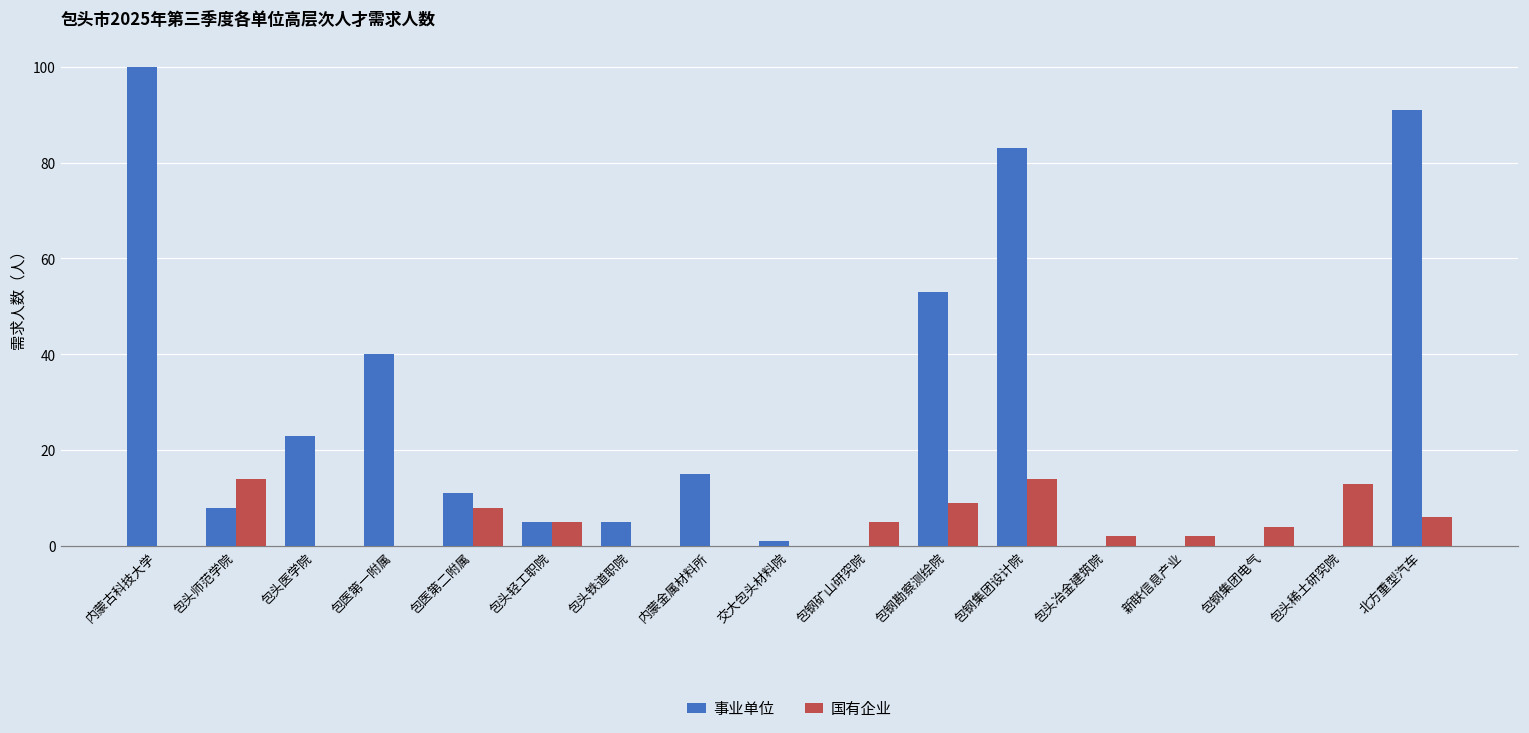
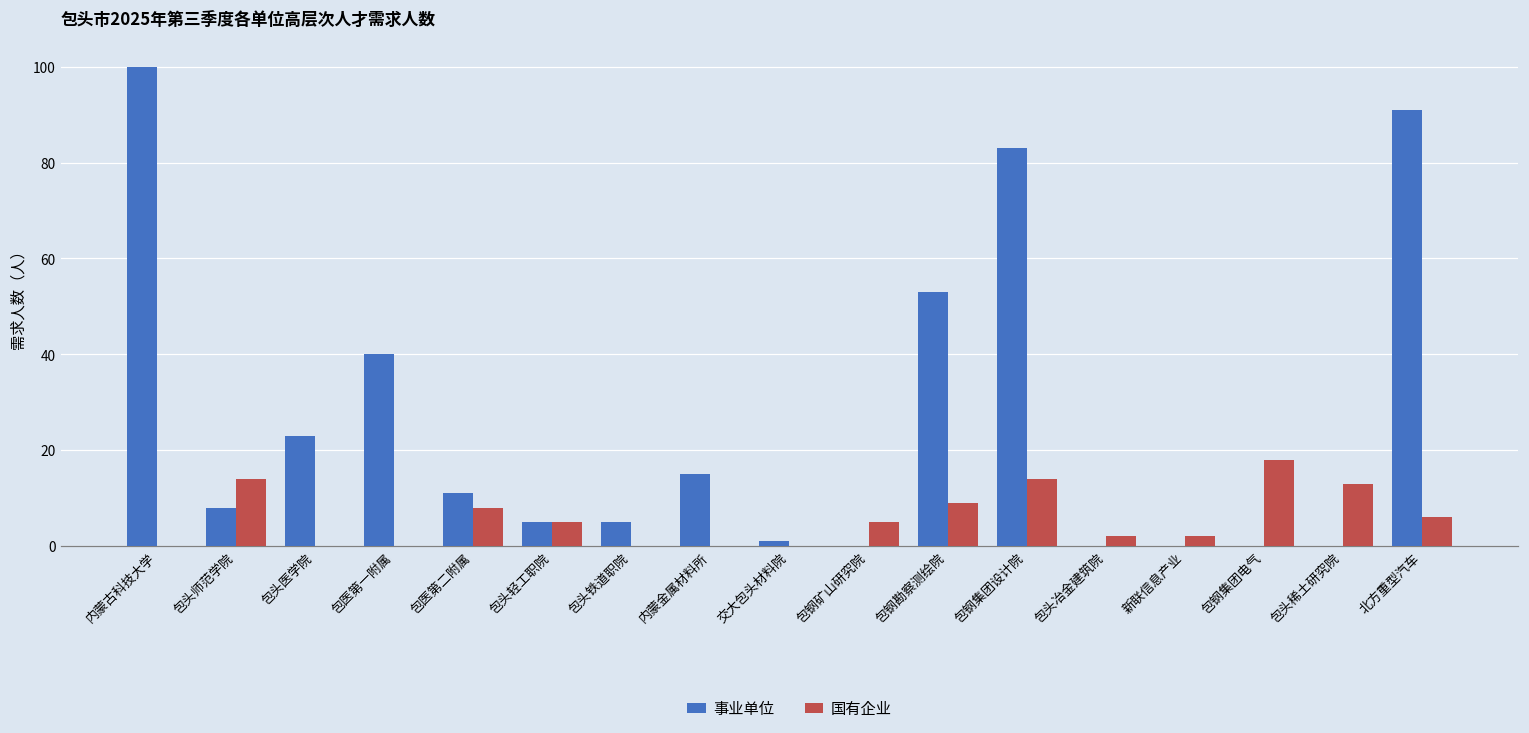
  {
    "事业单位": {
      "内蒙古科技大学": 100,
      "包头师范学院": 8,
      "包头医学院": 23,
      "包医第一附属": 40,
      "包医第二附属": 11,
      "包头轻工职院": 5,
      "包头铁道职院": 5,
      "内蒙金属材料所": 15,
      "交大包头材料院": 1,
      "包钢矿山研究院": 0,
      "包钢勘察测绘院": 53,
      "包钢集团设计院": 83,
      "包头冶金建筑院": 0,
      "新联信息产业": 0,
      "包钢集团电气": 0,
      "包头稀土研究院": 0,
      "北方重型汽车": 91
    },
    "国有企业": {
      "内蒙古科技大学": 0,
      "包头师范学院": 14,
      "包头医学院": 0,
      "包医第一附属": 0,
      "包医第二附属": 8,
      "包头轻工职院": 5,
      "包头铁道职院": 0,
      "内蒙金属材料所": 0,
      "交大包头材料院": 0,
      "包钢矿山研究院": 5,
      "包钢勘察测绘院": 9,
      "包钢集团设计院": 14,
      "包头冶金建筑院": 2,
      "新联信息产业": 2,
-     "包钢集团电气": 4,
+     "包钢集团电气": 18,
      "包头稀土研究院": 13,
      "北方重型汽车": 6
    }
  }
